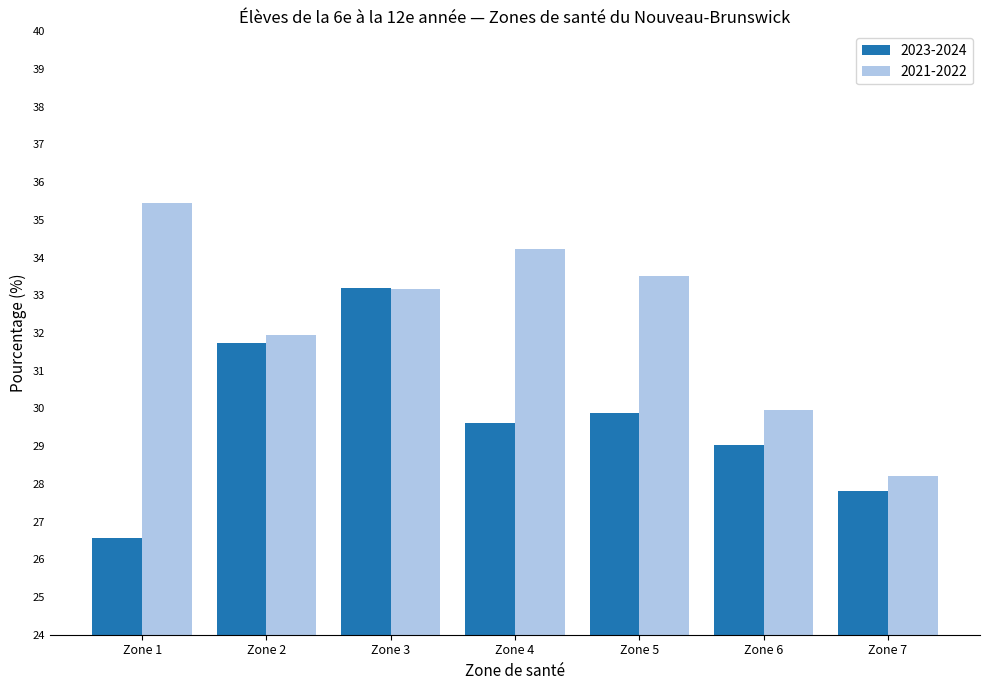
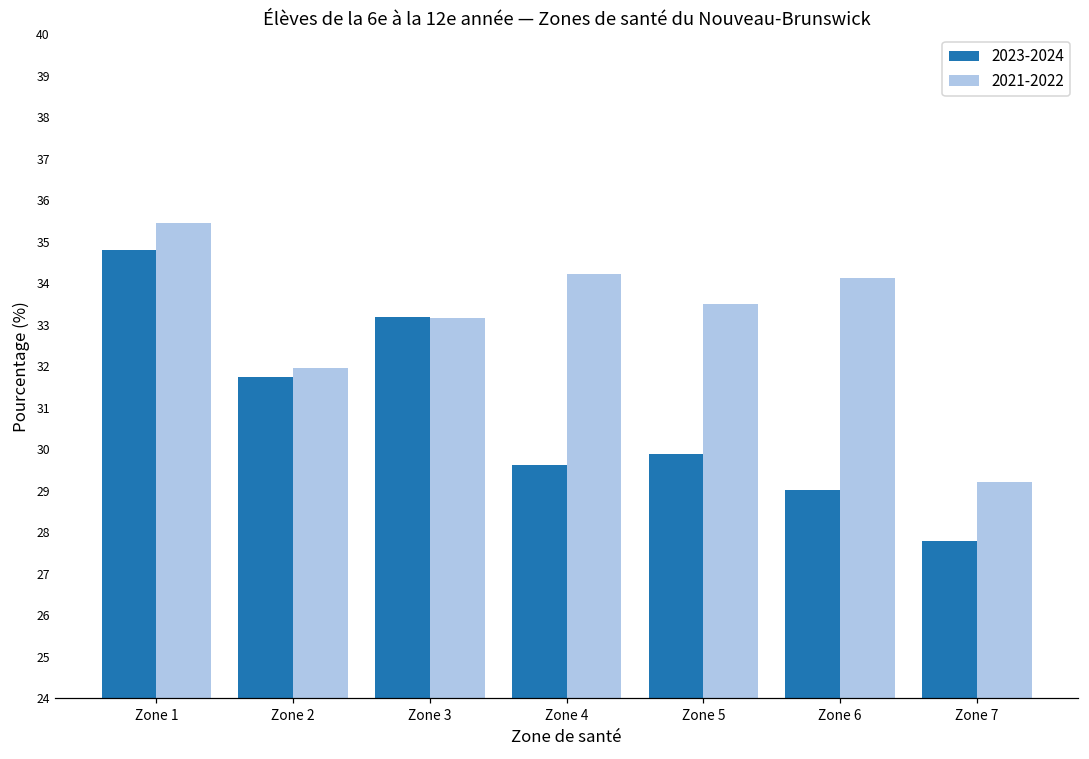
  {
    "2023-2024": {
-     "Zone 1": 26.6,
+     "Zone 1": 34.8,
      "Zone 2": 31.7,
      "Zone 3": 33.2,
      "Zone 4": 29.6,
      "Zone 5": 29.9,
      "Zone 6": 29.0,
      "Zone 7": 27.8
    },
    "2021-2022": {
      "Zone 1": 35.4,
      "Zone 2": 32.0,
      "Zone 3": 33.2,
      "Zone 4": 34.2,
      "Zone 5": 33.5,
-     "Zone 6": 29.9,
-     "Zone 7": 28.2
+     "Zone 6": 34.1,
+     "Zone 7": 29.2
    }
  }
